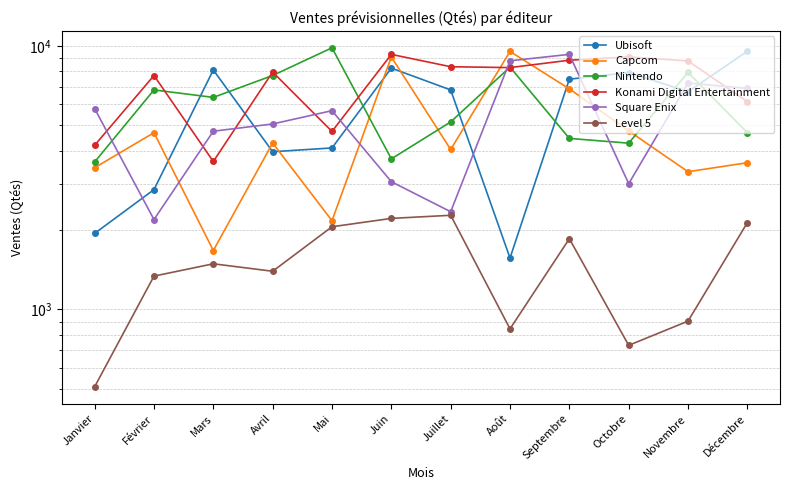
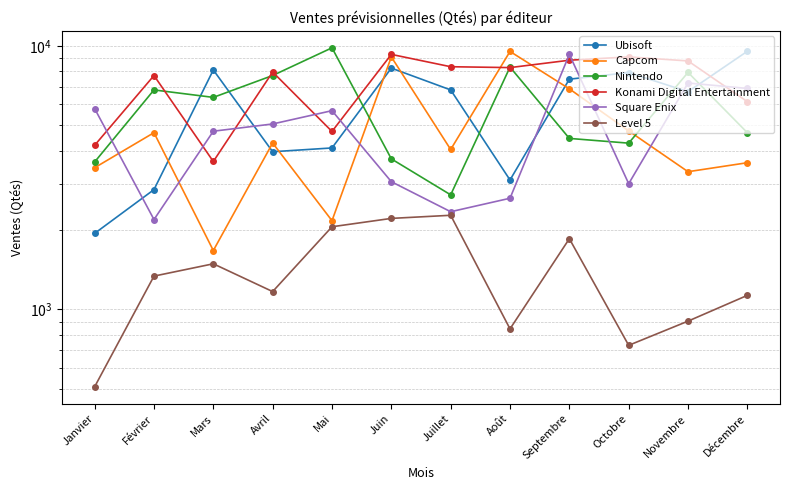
  {
    "Ubisoft": {
      "Janvier": 1900,
      "Février": 2800,
      "Mars": 8100,
      "Avril": 4000,
      "Mai": 4100,
      "Juin": 8200,
      "Juillet": 6800,
-     "Août": 1600,
+     "Août": 3100,
      "Septembre": 7500
    },
    "Capcom": {
      "Janvier": 3400,
      "Février": 4700,
      "Mars": 1700,
      "Avril": 4300,
      "Mai": 2200,
      "Juillet": 4000,
      "Août": 9500,
      "Septembre": 6900,
      "Novembre": 3300,
      "Décembre": 3600
    },
    "Nintendo": {
      "Janvier": 3600,
      "Février": 6800,
      "Mars": 6400,
      "Avril": 7700,
      "Mai": 9800,
      "Juin": 3700,
-     "Juillet": 5100,
+     "Juillet": 2700,
      "Septembre": 4500,
      "Octobre": 4300
    },
    "Konami Digital Entertainment": {
      "Janvier": 4200,
      "Février": 7700,
      "Mars": 3600,
      "Avril": 8000,
      "Mai": 4700,
      "Juillet": 8300,
      "Septembre": 8800
    },
    "Square Enix": {
      "Janvier": 5800,
      "Février": 2200,
      "Mars": 4700,
      "Avril": 5100,
      "Mai": 5700,
      "Juin": 3100,
      "Juillet": 2300,
-     "Août": 8800,
+     "Août": 2600,
      "Septembre": 9300,
      "Octobre": 3000
    },
    "Level 5": {
      "Janvier": 510,
      "Février": 1300,
      "Mars": 1500,
-     "Avril": 1400,
+     "Avril": 1200,
      "Mai": 2100,
      "Juin": 2200,
      "Juillet": 2300,
      "Août": 840,
      "Septembre": 1900,
      "Octobre": 730,
      "Novembre": 900,
-     "Décembre": 2100
+     "Décembre": 1130
    }
  }
